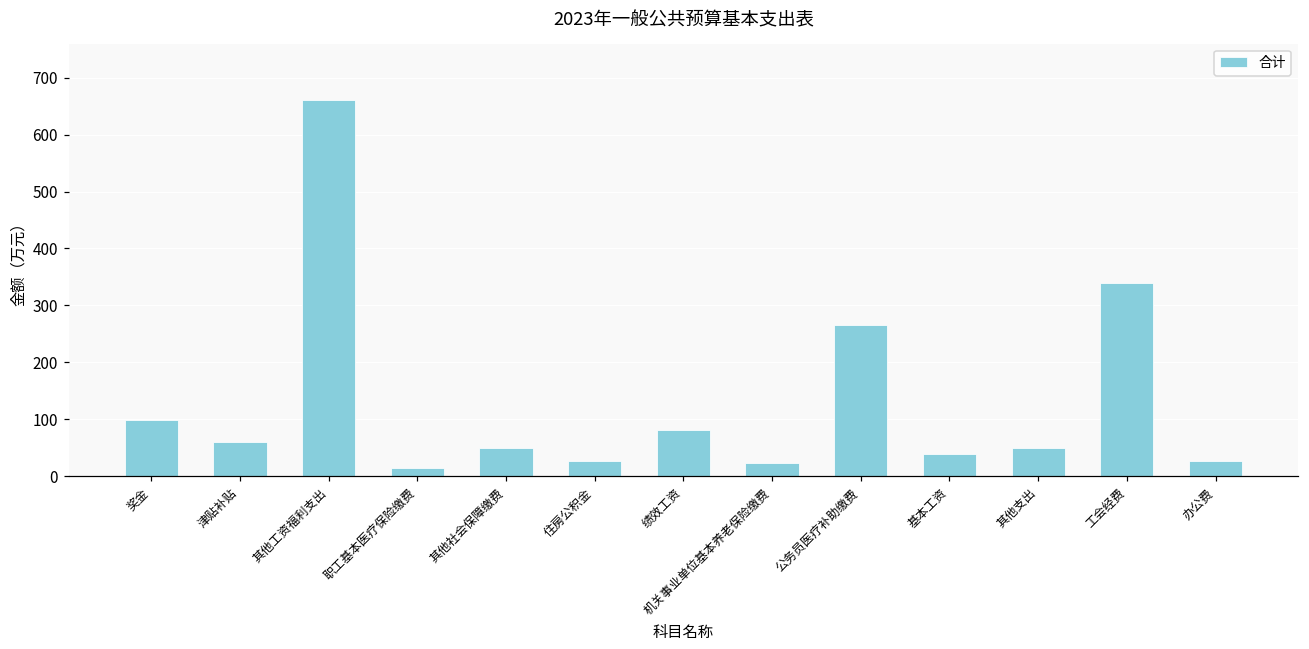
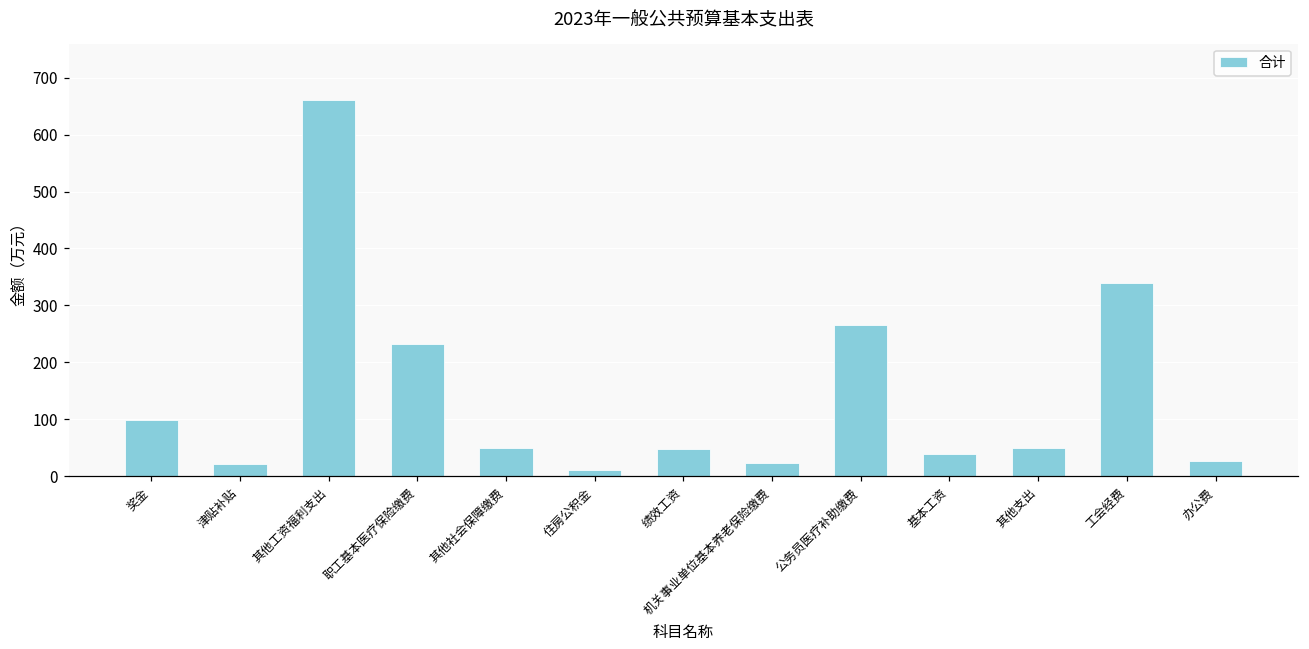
  {
    "奖金": 100,
-   "津贴补贴": 60,
+   "津贴补贴": 20,
    "其他工资福利支出": 660,
-   "职工基本医疗保险缴费": 10,
+   "职工基本医疗保险缴费": 230,
    "其他社会保障缴费": 50,
-   "住房公积金": 30,
-   "绩效工资": 80,
+   "住房公积金": 10,
+   "绩效工资": 50,
    "机关事业单位基本养老保险缴费": 20,
    "公务员医疗补助缴费": 270,
    "基本工资": 40,
    "其他支出": 50,
    "工会经费": 340,
    "办公费": 30
  }
